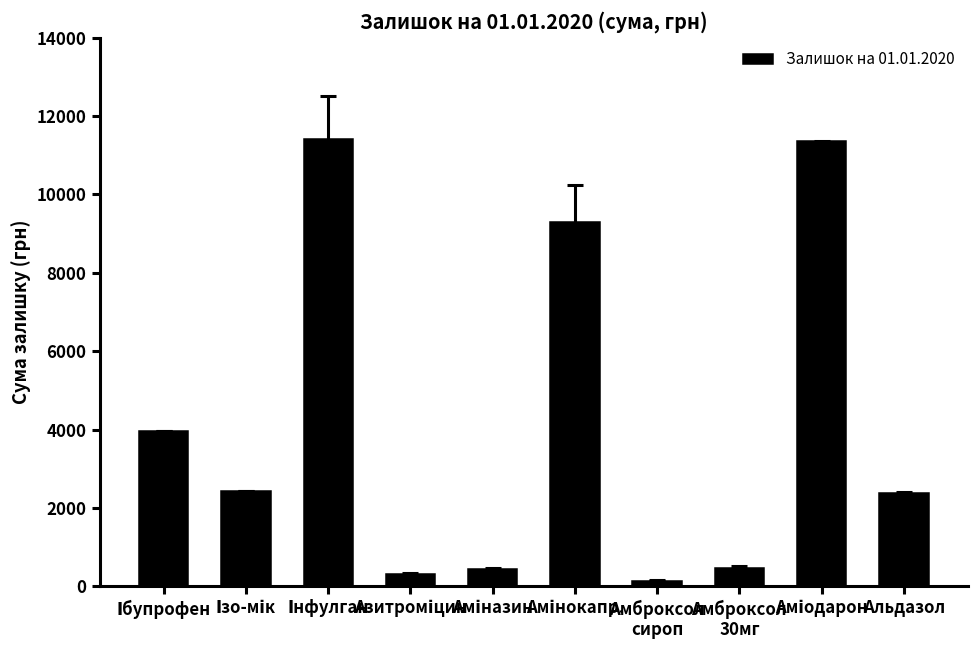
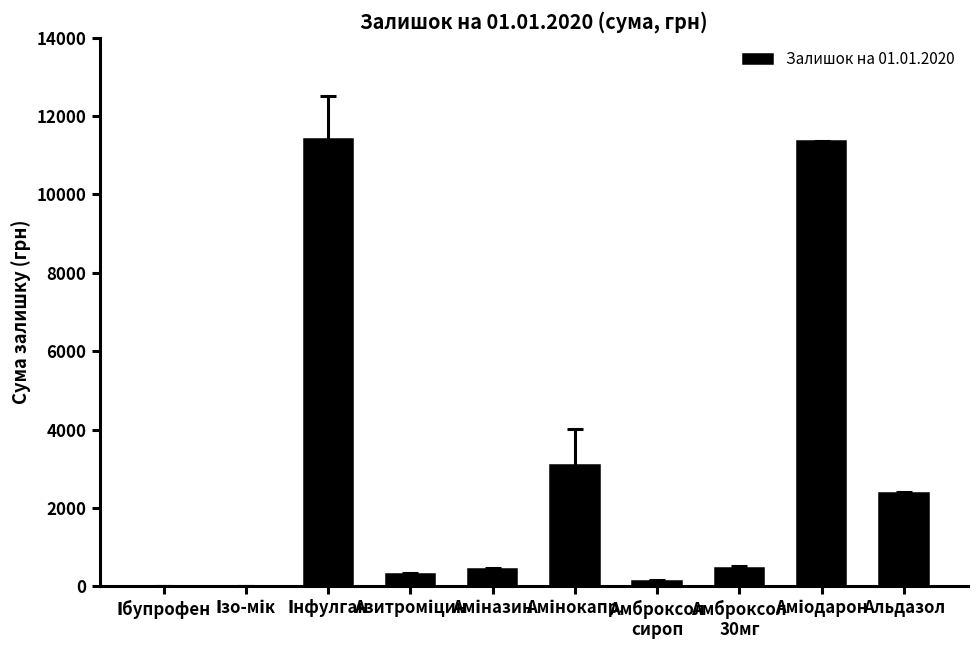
  {
    "Залишок на 01.01.2020": {
-     "Ібупрофен": 4000,
-     "Ізо-мік": 2400,
+     "Ібупрофен": 0,
+     "Ізо-мік": 0,
      "Азитроміцин": 300,
-     "Амінокапр.": 9300,
+     "Амінокапр.": 3100,
      "Амброксол сироп": 100,
      "Амброксол 30мг": 500,
      "Аміодарон": 11400,
      "Альдазол": 2400
    }
  }
